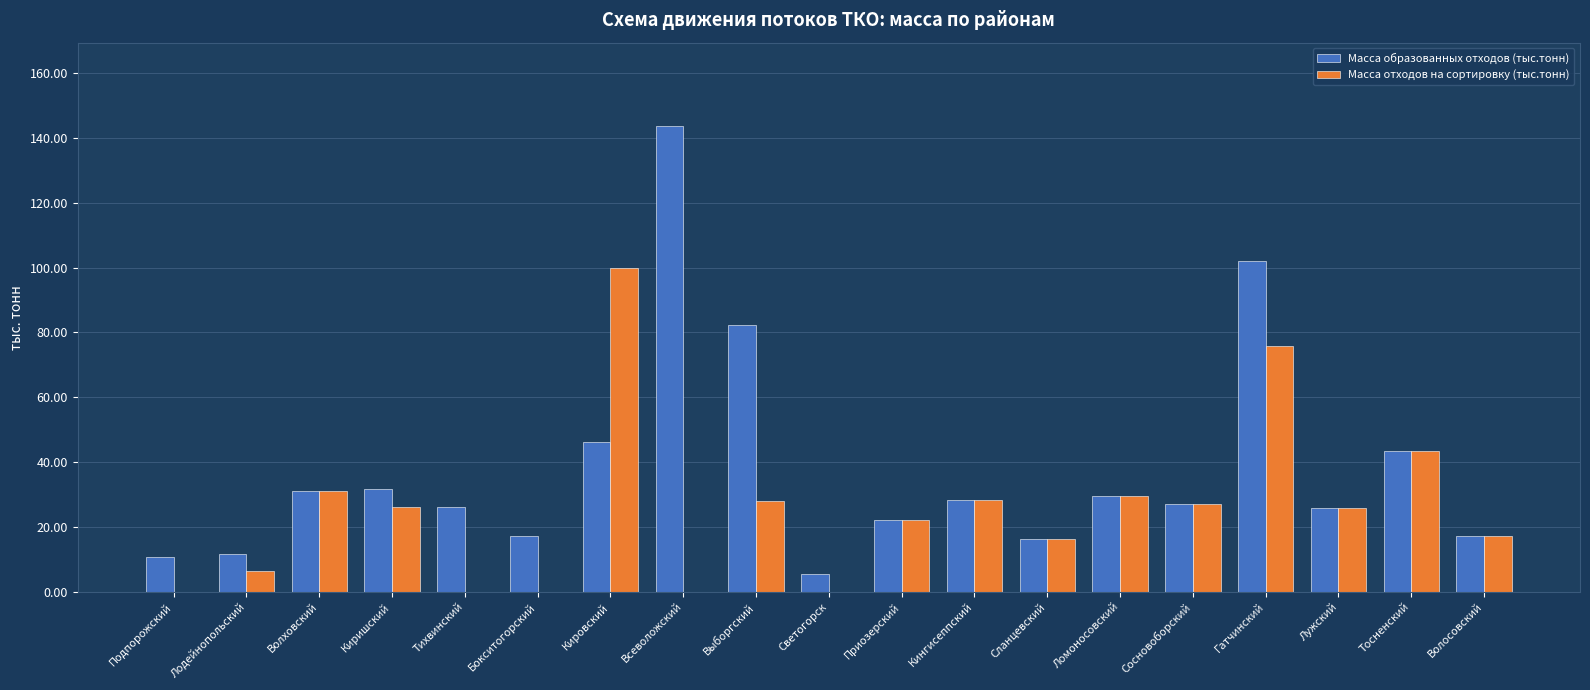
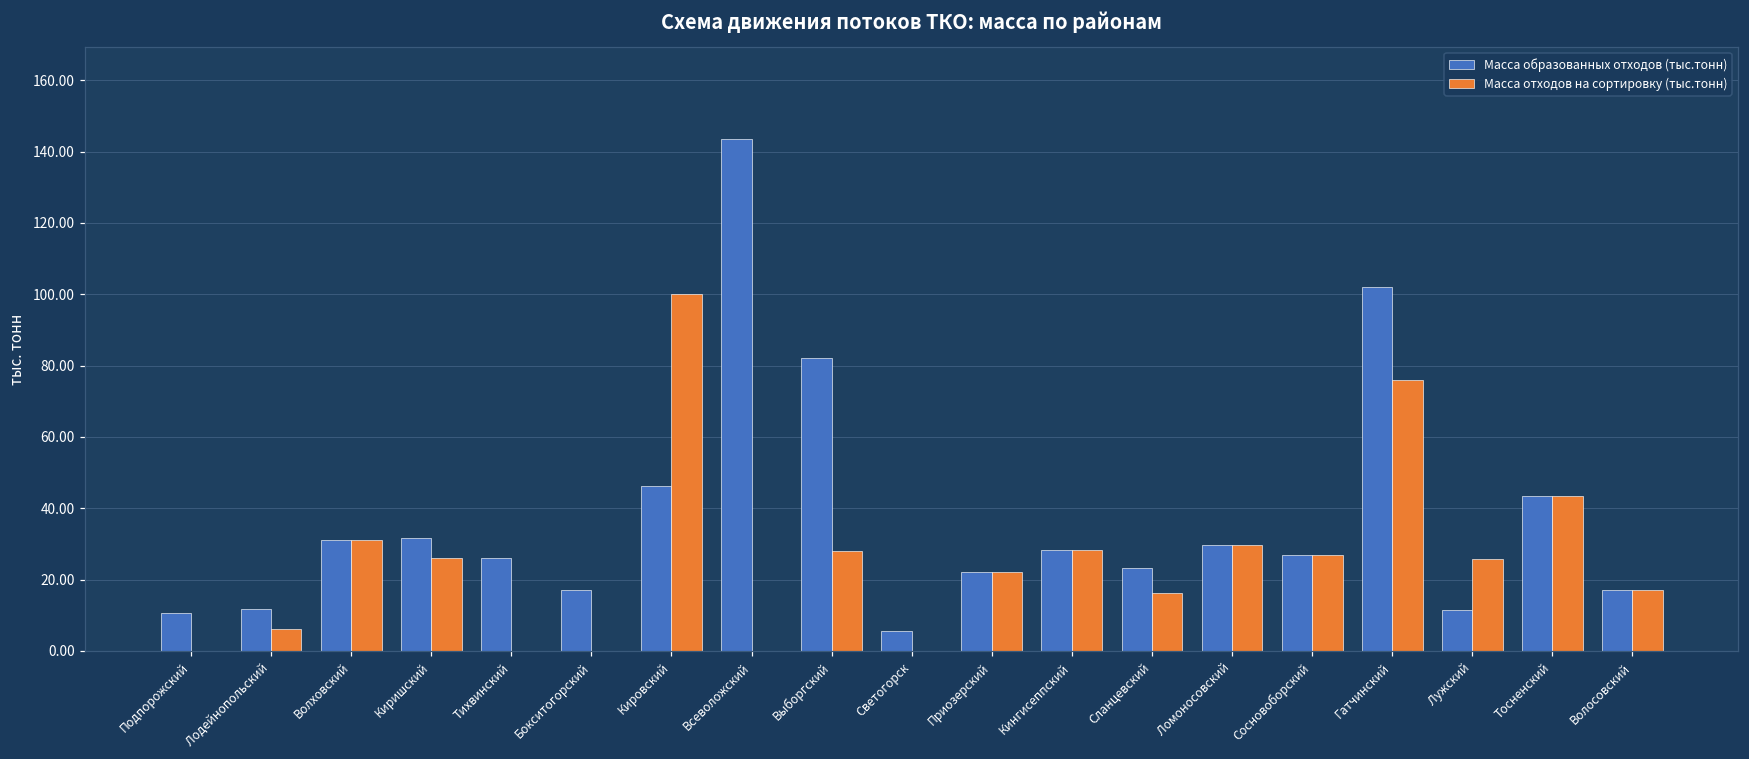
  {
    "Масса образованных отходов (тыс.тонн)": {
      "Подпорожский": 11,
      "Лодейнопольский": 12,
      "Волховский": 31,
      "Киришский": 32,
      "Тихвинский": 26,
      "Бокситогорский": 17,
      "Кировский": 46,
      "Всеволожский": 144,
      "Выборгский": 82,
      "Светогорск": 5,
      "Приозерский": 22,
      "Кингисеппский": 28,
-     "Сланцевский": 16,
+     "Сланцевский": 23,
      "Ломоносовский": 30,
      "Сосновоборский": 27,
      "Гатчинский": 102,
-     "Лужский": 26,
+     "Лужский": 12,
      "Тосненский": 43,
      "Волосовский": 17
    },
    "Масса отходов на сортировку (тыс.тонн)": {
      "Подпорожский": 0,
      "Лодейнопольский": 6,
      "Волховский": 31,
      "Киришский": 26,
      "Тихвинский": 0,
      "Бокситогорский": 0,
      "Кировский": 100,
      "Всеволожский": 0,
      "Выборгский": 28,
      "Светогорск": 0,
      "Приозерский": 22,
      "Кингисеппский": 28,
      "Сланцевский": 16,
      "Ломоносовский": 30,
      "Сосновоборский": 27,
      "Гатчинский": 76,
      "Лужский": 26,
      "Тосненский": 43,
      "Волосовский": 17
    }
  }
